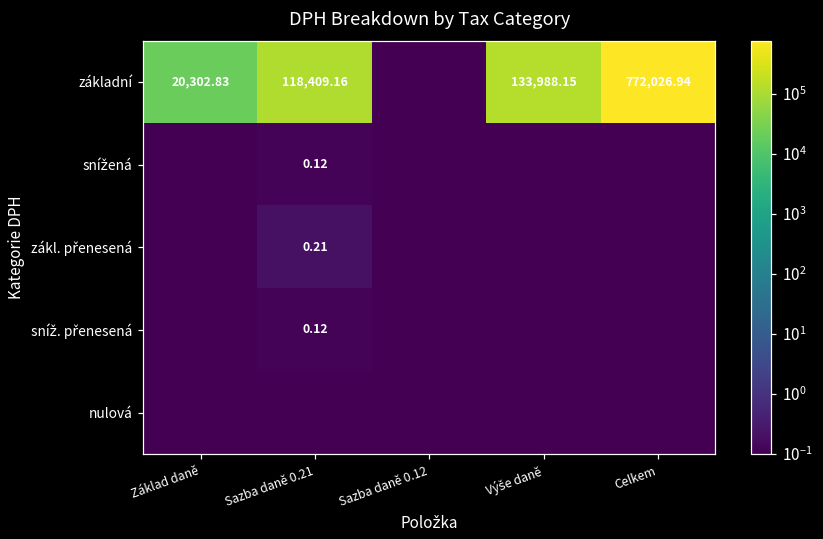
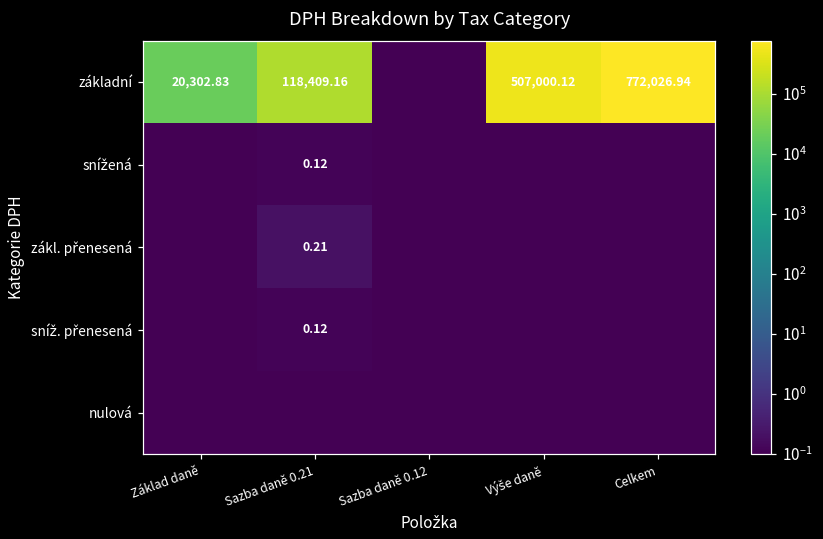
  {
    "základní": {
      "Základ daně": "20,302.83",
      "Sazba daně 0.21": "118,409.16",
-     "Výše daně": "133,988.15",
+     "Výše daně": "507,000.12",
      "Celkem": "772,026.94"
    },
    "snížená": {
      "Sazba daně 0.21": "0.12"
    },
    "zákl. přenesená": {
      "Sazba daně 0.21": "0.21"
    },
    "sníž. přenesená": {
      "Sazba daně 0.21": "0.12"
    }
  }
